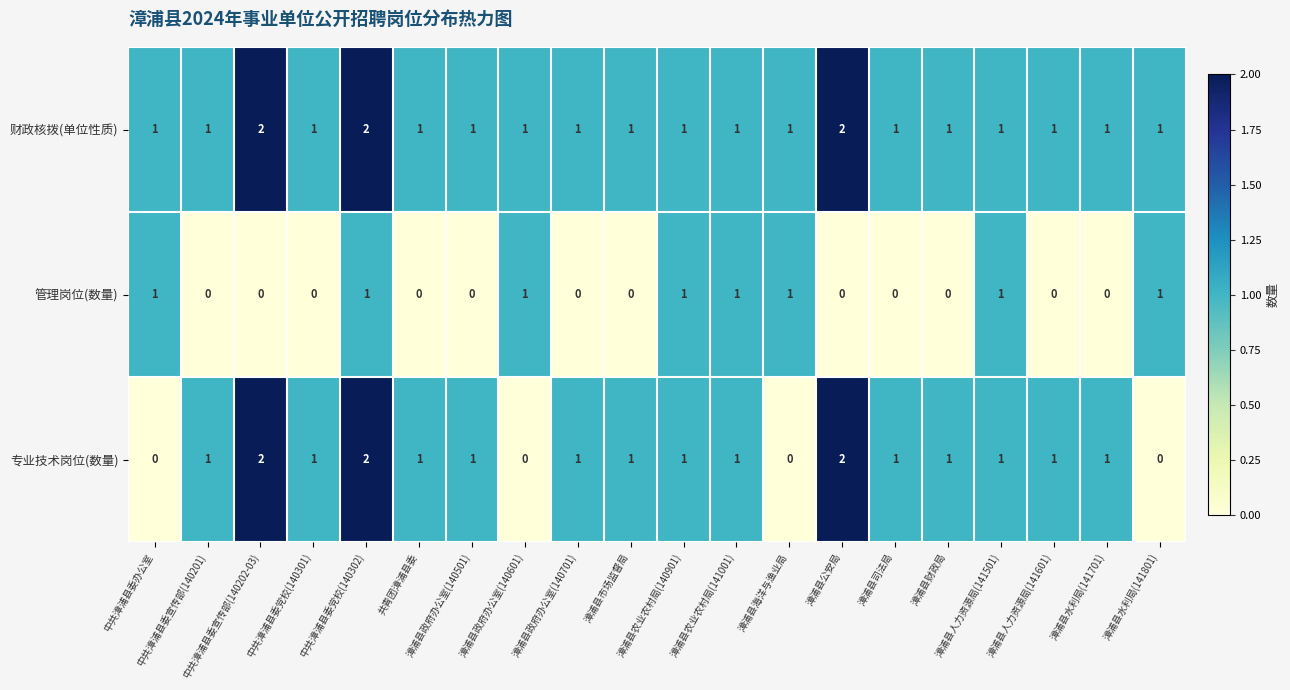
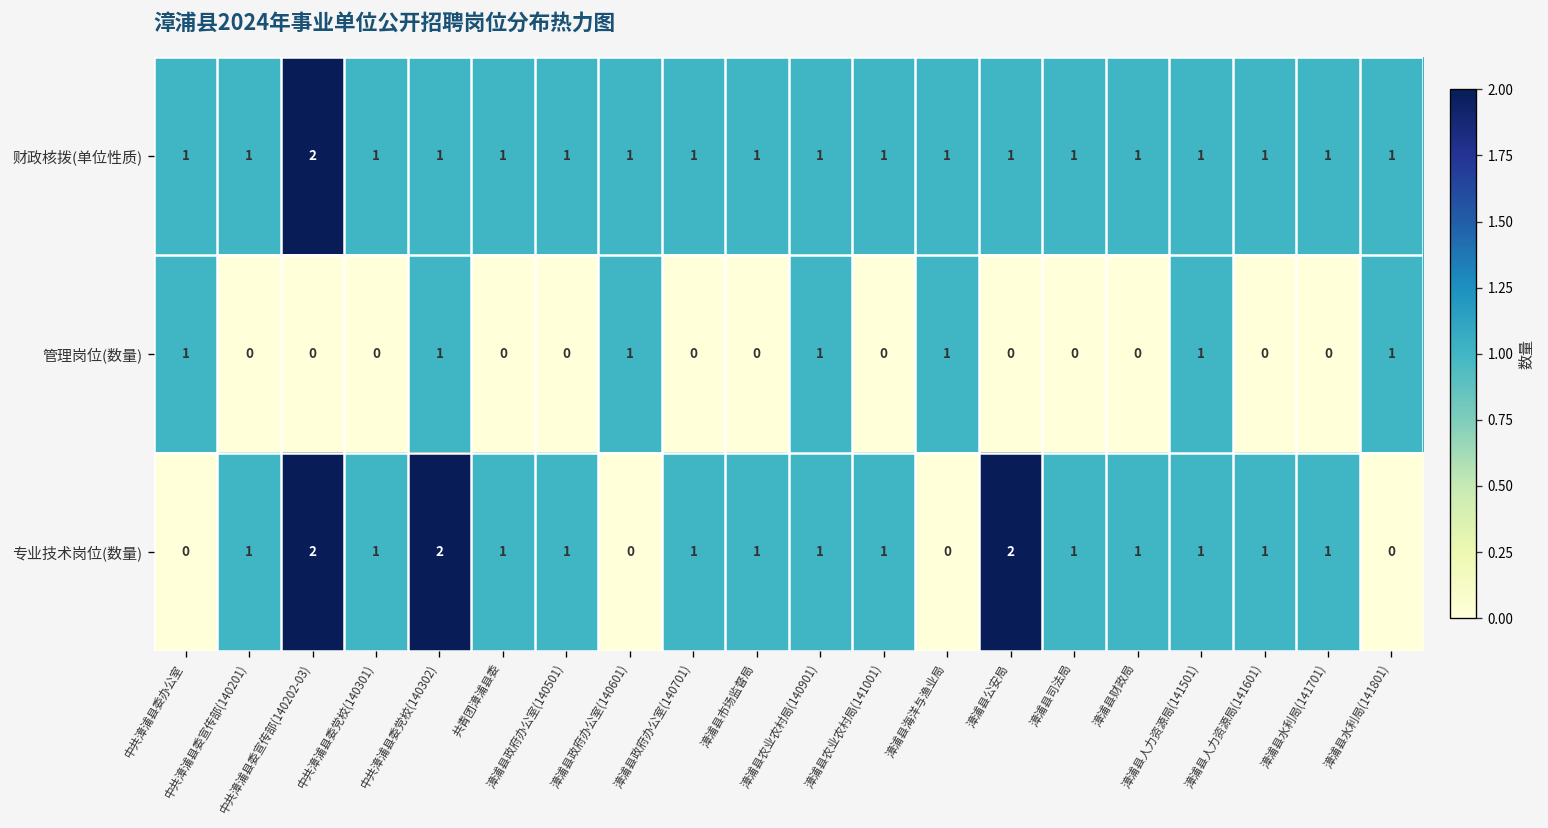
  {
    "财政核拨(单位性质)": {
      "中共漳浦县委办公室": 1,
      "中共漳浦县委宣传部(140201)": 1,
      "中共漳浦县委宣传部(140202-03)": 2,
      "中共漳浦县委党校(140301)": 1,
-     "中共漳浦县委党校(140302)": 2,
+     "中共漳浦县委党校(140302)": 1,
      "共青团漳浦县委": 1,
      "漳浦县政府办公室(140501)": 1,
      "漳浦县政府办公室(140601)": 1,
      "漳浦县政府办公室(140701)": 1,
      "漳浦县市场监督局": 1,
      "漳浦县农业农村局(140901)": 1,
      "漳浦县农业农村局(141001)": 1,
      "漳浦县海洋与渔业局": 1,
-     "漳浦县公安局": 2,
+     "漳浦县公安局": 1,
      "漳浦县司法局": 1,
      "漳浦县财政局": 1,
      "漳浦县人力资源局(141501)": 1,
      "漳浦县人力资源局(141601)": 1,
      "漳浦县水利局(141701)": 1,
      "漳浦县水利局(141801)": 1
    },
    "管理岗位(数量)": {
      "中共漳浦县委办公室": 1,
      "中共漳浦县委宣传部(140201)": 0,
      "中共漳浦县委宣传部(140202-03)": 0,
      "中共漳浦县委党校(140301)": 0,
      "中共漳浦县委党校(140302)": 1,
      "共青团漳浦县委": 0,
      "漳浦县政府办公室(140501)": 0,
      "漳浦县政府办公室(140601)": 1,
      "漳浦县政府办公室(140701)": 0,
      "漳浦县市场监督局": 0,
      "漳浦县农业农村局(140901)": 1,
-     "漳浦县农业农村局(141001)": 1,
+     "漳浦县农业农村局(141001)": 0,
      "漳浦县海洋与渔业局": 1,
      "漳浦县公安局": 0,
      "漳浦县司法局": 0,
      "漳浦县财政局": 0,
      "漳浦县人力资源局(141501)": 1,
      "漳浦县人力资源局(141601)": 0,
      "漳浦县水利局(141701)": 0,
      "漳浦县水利局(141801)": 1
    },
    "专业技术岗位(数量)": {
      "中共漳浦县委办公室": 0,
      "中共漳浦县委宣传部(140201)": 1,
      "中共漳浦县委宣传部(140202-03)": 2,
      "中共漳浦县委党校(140301)": 1,
      "中共漳浦县委党校(140302)": 2,
      "共青团漳浦县委": 1,
      "漳浦县政府办公室(140501)": 1,
      "漳浦县政府办公室(140601)": 0,
      "漳浦县政府办公室(140701)": 1,
      "漳浦县市场监督局": 1,
      "漳浦县农业农村局(140901)": 1,
      "漳浦县农业农村局(141001)": 1,
      "漳浦县海洋与渔业局": 0,
      "漳浦县公安局": 2,
      "漳浦县司法局": 1,
      "漳浦县财政局": 1,
      "漳浦县人力资源局(141501)": 1,
      "漳浦县人力资源局(141601)": 1,
      "漳浦县水利局(141701)": 1,
      "漳浦县水利局(141801)": 0
    }
  }
